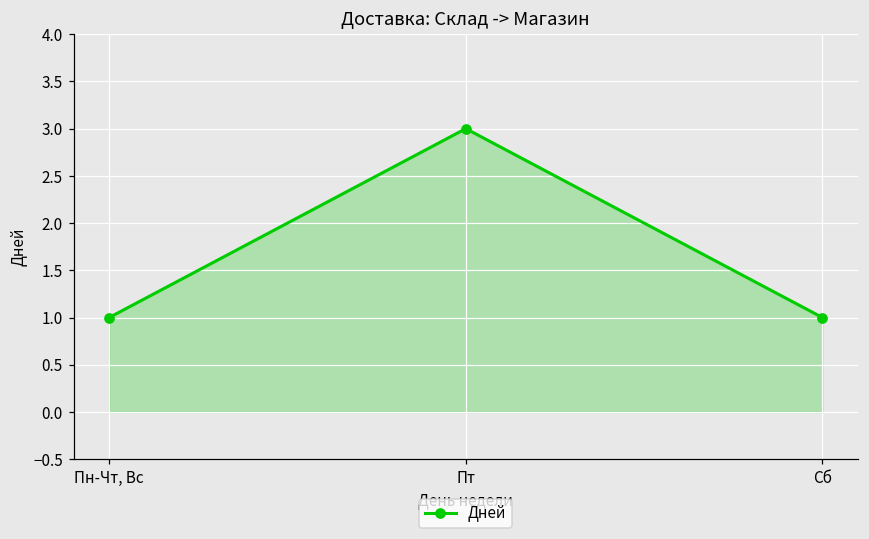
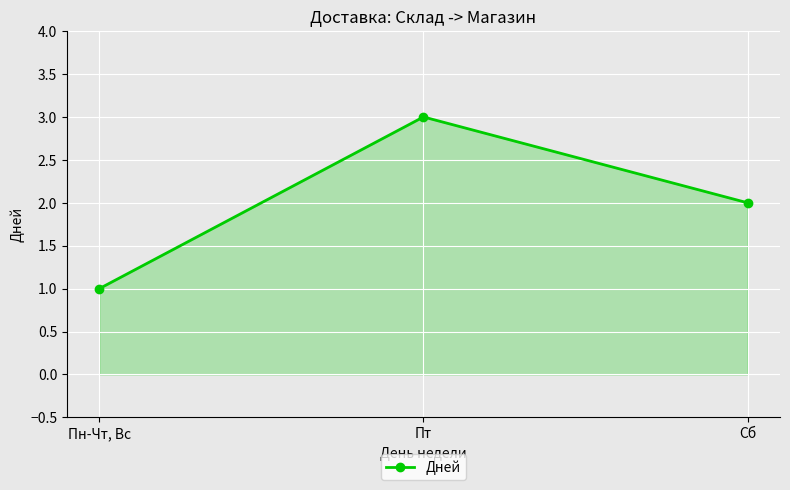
  {
    "Пн-Чт, Вс": 1,
    "Пт": 3,
-   "Сб": 1
+   "Сб": 2
  }
